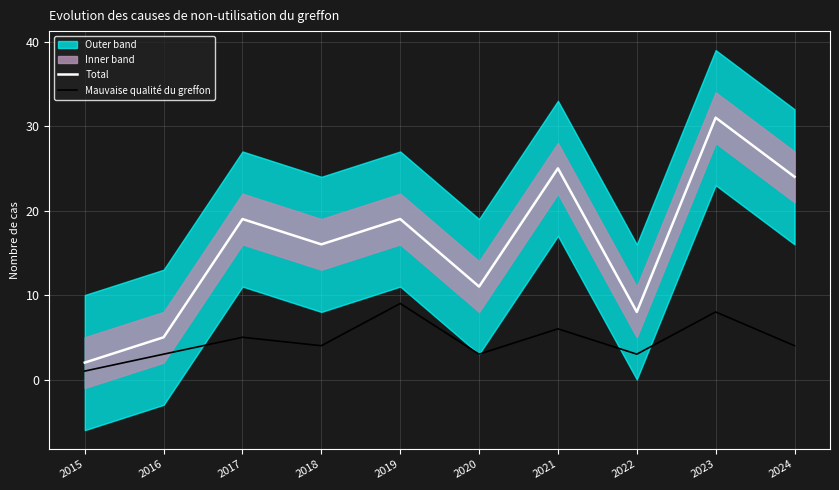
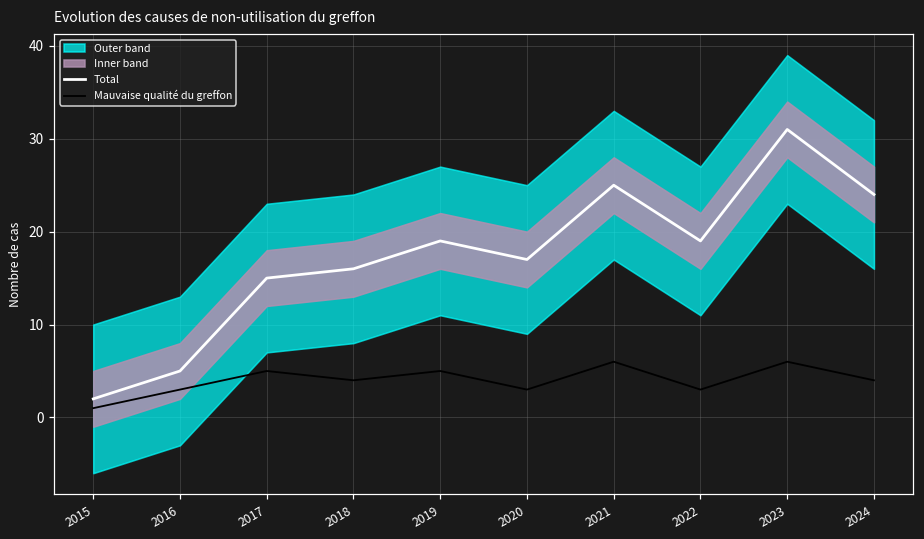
  {
    "Total": {
      "2015": 2,
      "2016": 5,
-     "2017": 19,
+     "2017": 15,
      "2018": 16,
      "2019": 19,
-     "2020": 11,
+     "2020": 17,
      "2021": 25,
-     "2022": 8,
+     "2022": 19,
      "2023": 31,
      "2024": 24
    },
    "Mauvaise qualité du greffon": {
      "2015": 1,
      "2016": 3,
      "2017": 5,
      "2018": 4,
-     "2019": 9,
+     "2019": 5,
      "2020": 3,
      "2021": 6,
      "2022": 3,
-     "2023": 8,
+     "2023": 6,
      "2024": 4
    }
  }
